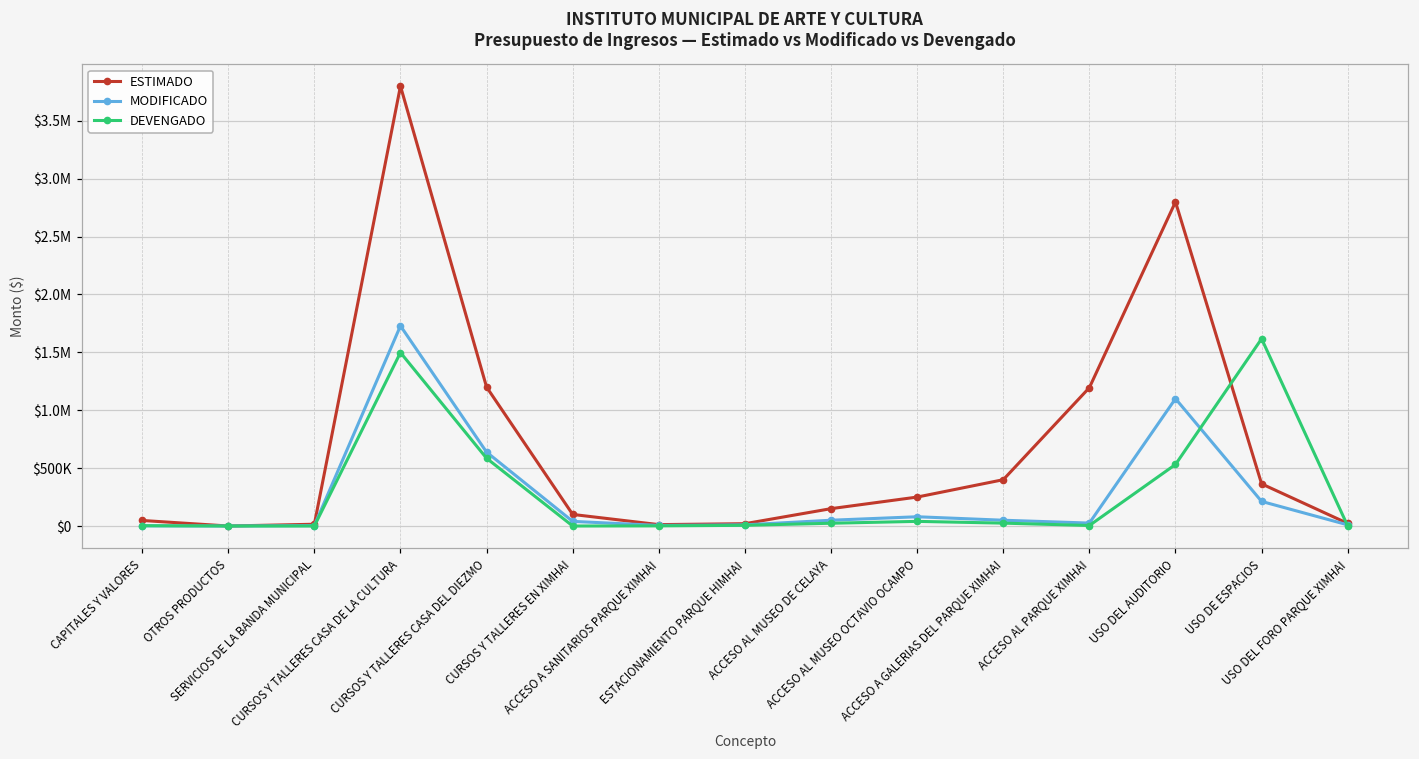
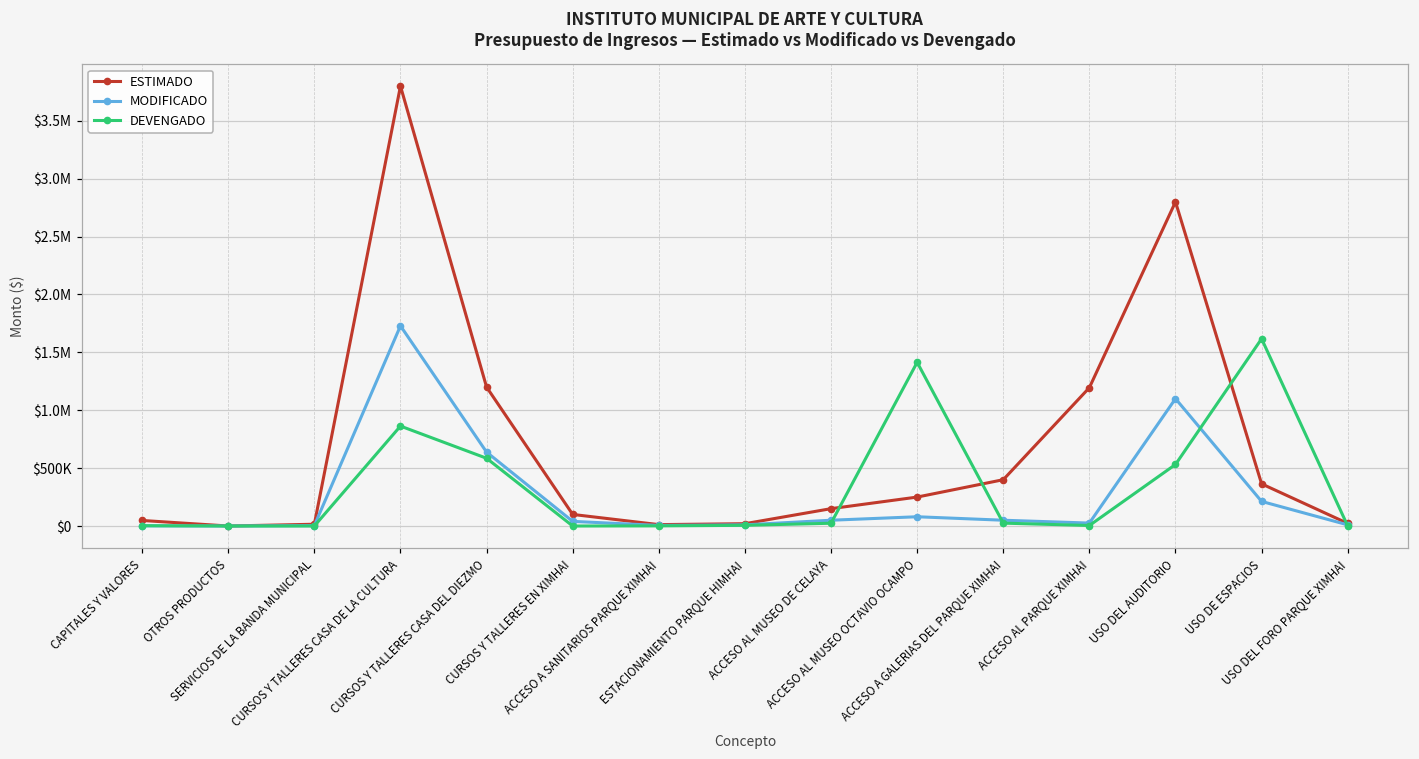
  {
    "ESTIMADO": {
      "CAPITALES Y VALORES": "$50000",
      "CURSOS Y TALLERES CASA DE LA CULTURA": "$3800000",
      "CURSOS Y TALLERES CASA DEL DIEZMO": "$1200000",
      "CURSOS Y TALLERES EN XIMHAI": "$100000",
      "ACCESO AL MUSEO DE CELAYA": "$150000",
      "ACCESO AL MUSEO OCTAVIO OCAMPO": "$250000",
      "ACCESO A GALERIAS DEL PARQUE XIMHAI": "$400000",
      "ACCESO AL PARQUE XIMHAI": "$1200000",
      "USO DEL AUDITORIO": "$2800000",
      "USO DE ESPACIOS": "$360000"
    },
    "MODIFICADO": {
      "CURSOS Y TALLERES CASA DE LA CULTURA": "$1730000",
      "CURSOS Y TALLERES CASA DEL DIEZMO": "$640000",
      "CURSOS Y TALLERES EN XIMHAI": "$40000",
      "ACCESO AL MUSEO DE CELAYA": "$50000",
      "ACCESO AL MUSEO OCTAVIO OCAMPO": "$80000",
      "ACCESO A GALERIAS DEL PARQUE XIMHAI": "$50000",
      "USO DEL AUDITORIO": "$1100000",
      "USO DE ESPACIOS": "$210000"
    },
    "DEVENGADO": {
-     "CURSOS Y TALLERES CASA DE LA CULTURA": "$1500000",
+     "CURSOS Y TALLERES CASA DE LA CULTURA": "$860000",
      "CURSOS Y TALLERES CASA DEL DIEZMO": "$590000",
      "CURSOS Y TALLERES EN XIMHAI": "$0",
      "ACCESO AL MUSEO DE CELAYA": "$20000",
-     "ACCESO AL MUSEO OCTAVIO OCAMPO": "$40000",
+     "ACCESO AL MUSEO OCTAVIO OCAMPO": "$1410000",
      "ACCESO A GALERIAS DEL PARQUE XIMHAI": "$20000",
      "USO DEL AUDITORIO": "$530000",
      "USO DE ESPACIOS": "$1620000"
    }
  }
